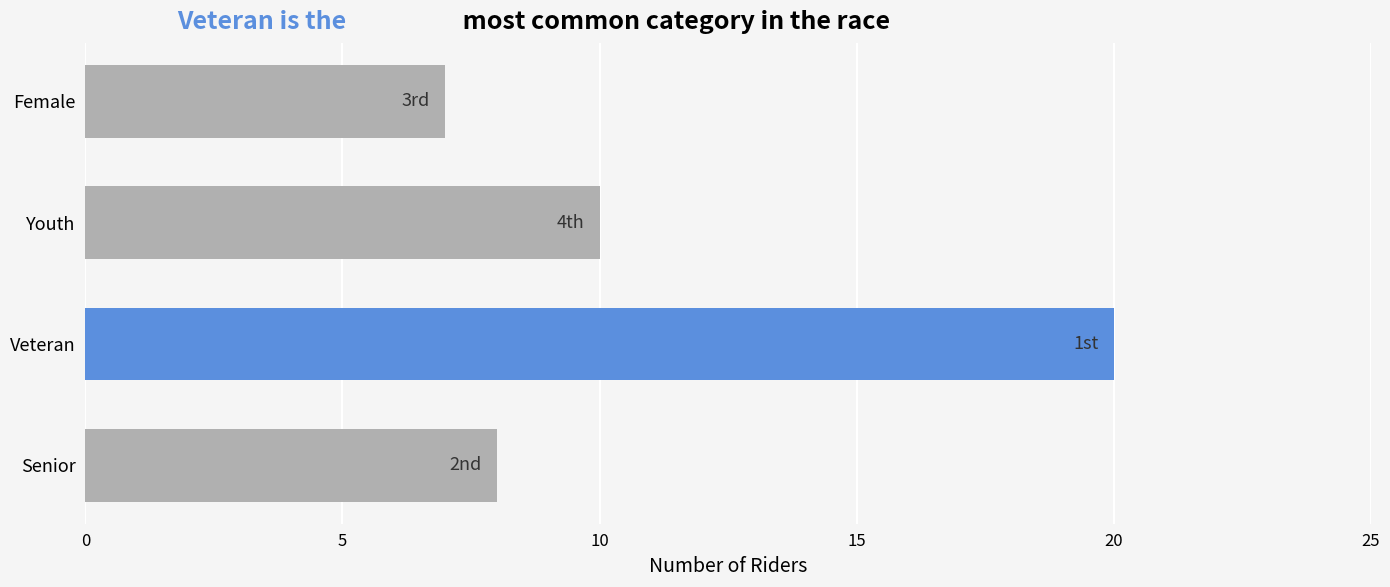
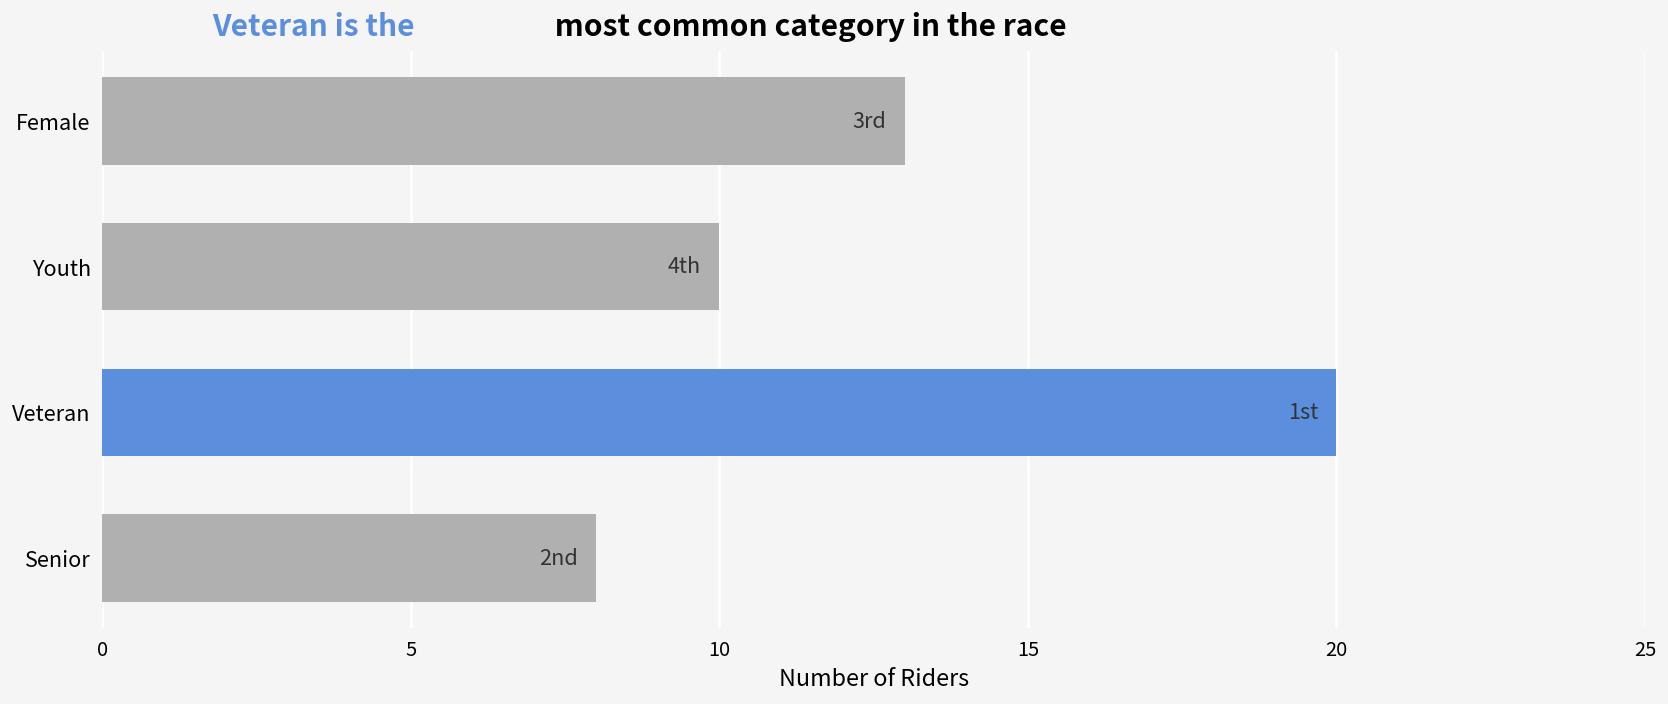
  {
-   "Female": 7
+   "Female": 13
  }
